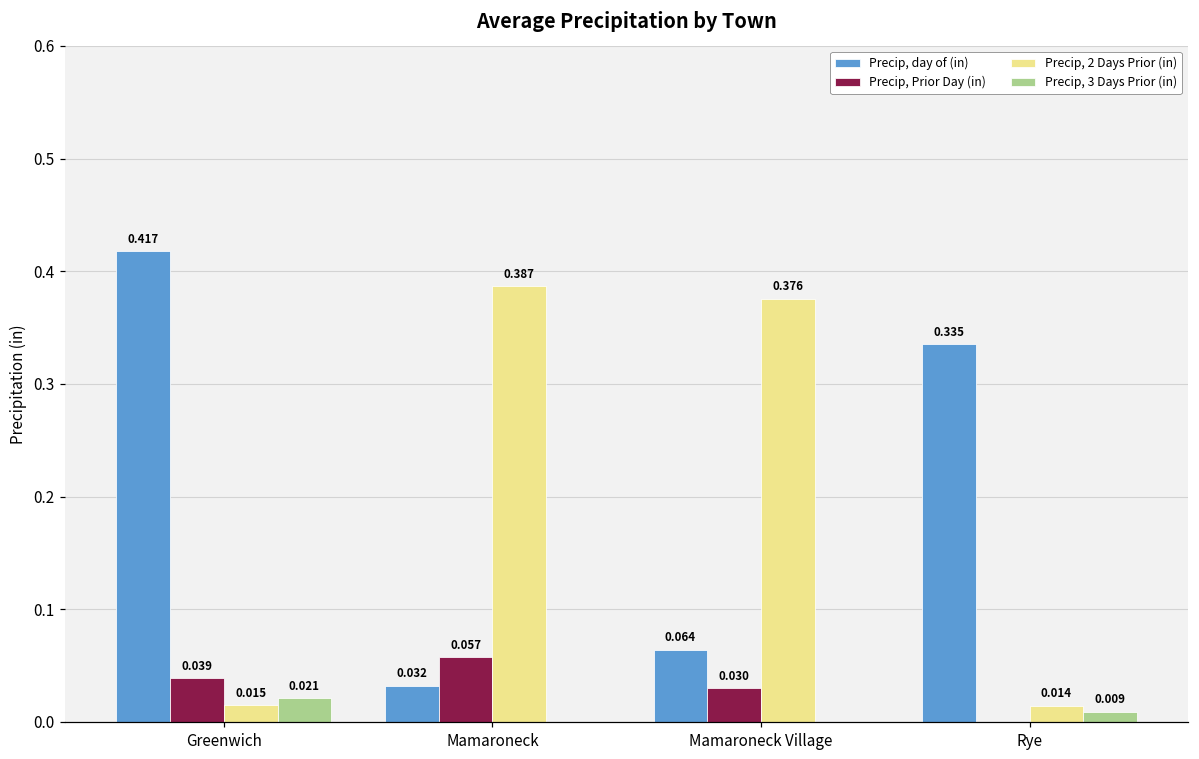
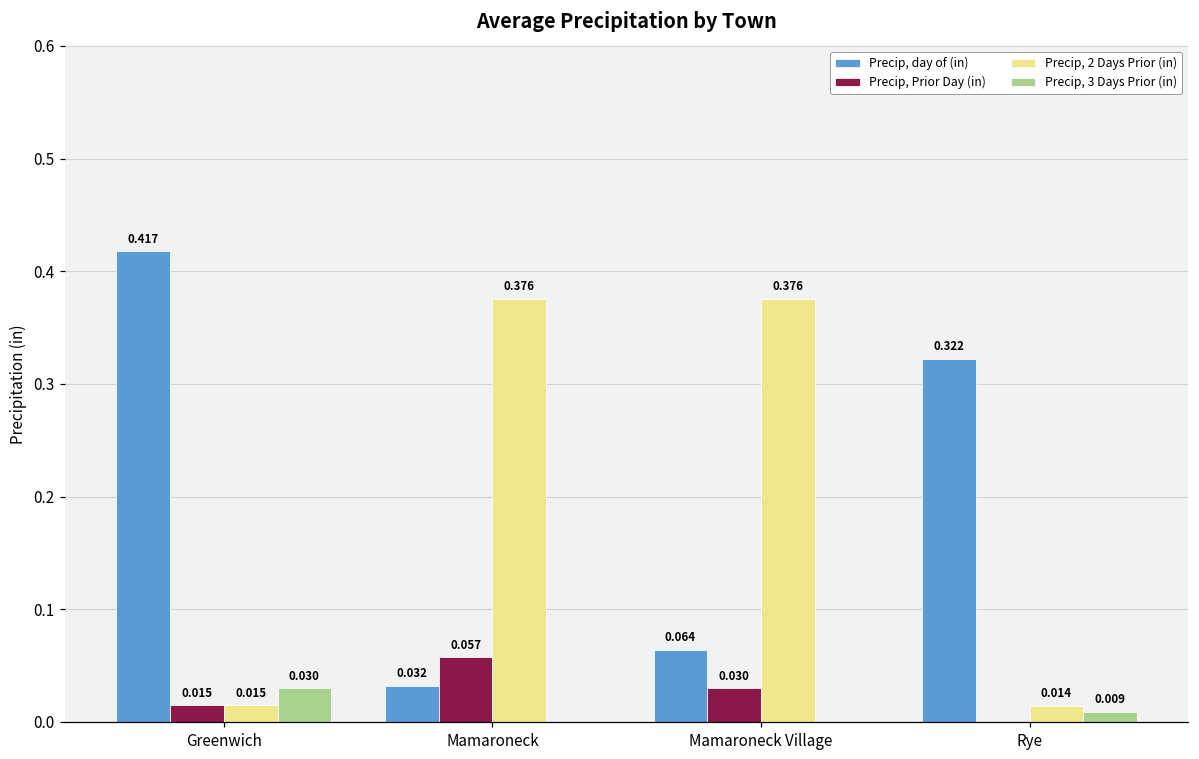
  {
    "Precip, day of (in)": {
      "Greenwich": 0.417,
      "Mamaroneck": 0.032,
      "Mamaroneck Village": 0.064,
-     "Rye": 0.335
+     "Rye": 0.322
    },
    "Precip, Prior Day (in)": {
-     "Greenwich": 0.039,
+     "Greenwich": 0.015,
      "Mamaroneck": 0.057,
      "Mamaroneck Village": 0.030
    },
    "Precip, 2 Days Prior (in)": {
      "Greenwich": 0.015,
-     "Mamaroneck": 0.387,
+     "Mamaroneck": 0.376,
      "Mamaroneck Village": 0.376,
      "Rye": 0.014
    },
    "Precip, 3 Days Prior (in)": {
-     "Greenwich": 0.021,
+     "Greenwich": 0.030,
      "Rye": 0.009
    }
  }
